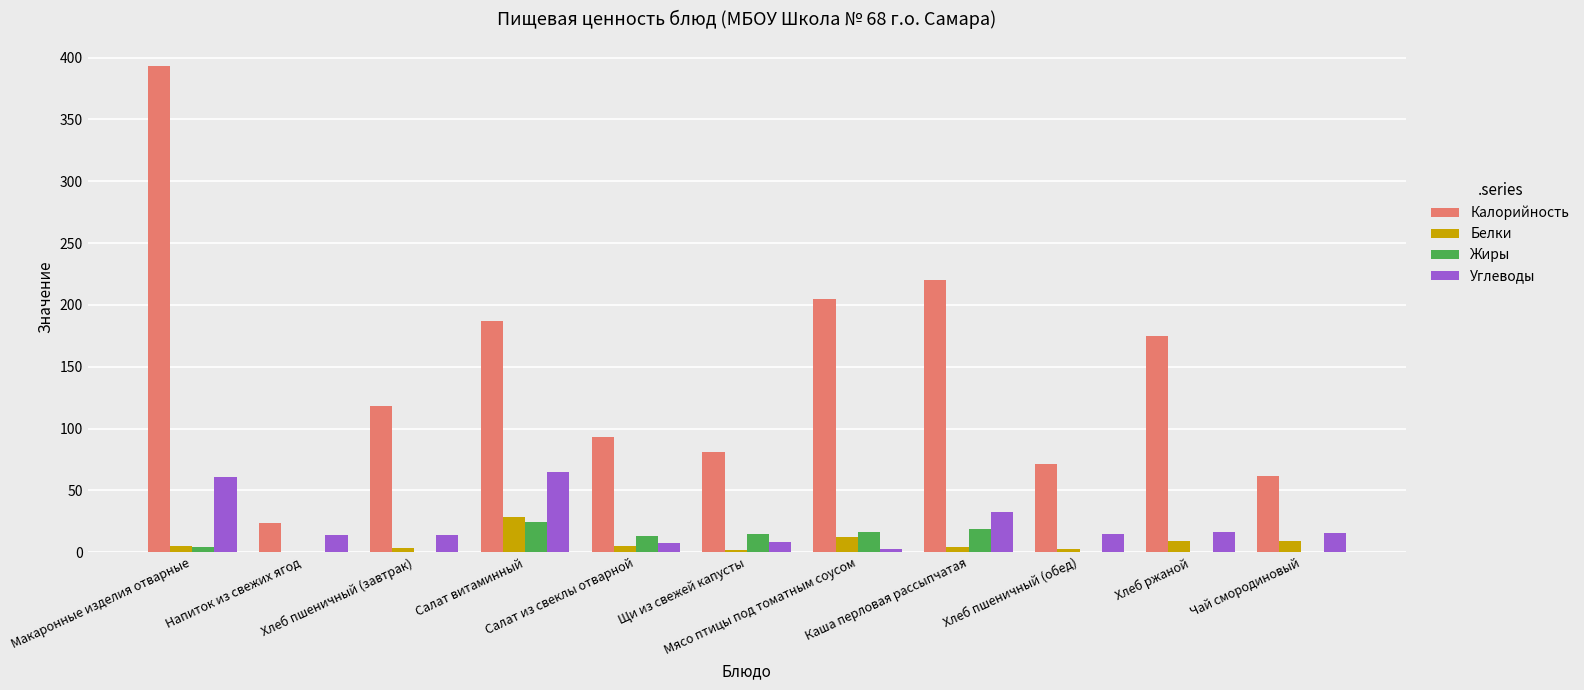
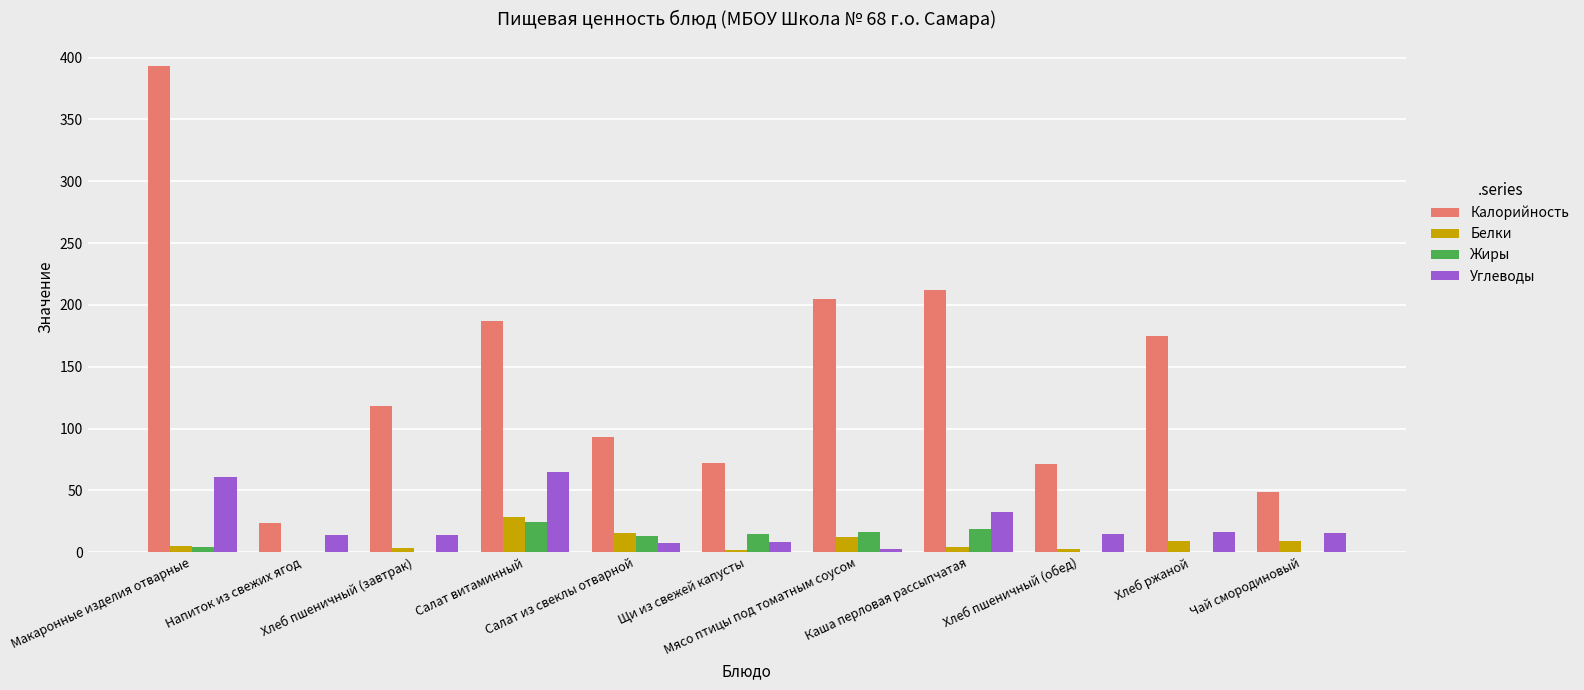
  {
    "Калорийность": {
      "Макаронные изделия отварные": 393,
      "Напиток из свежих ягод": 24,
      "Хлеб пшеничный (завтрак)": 118,
      "Салат витаминный": 187,
      "Салат из свеклы отварной": 93,
-     "Щи из свежей капусты": 81,
+     "Щи из свежей капусты": 72,
      "Мясо птицы под томатным соусом": 205,
-     "Каша перловая рассыпчатая": 220,
+     "Каша перловая рассыпчатая": 212,
      "Хлеб пшеничный (обед)": 71,
      "Хлеб ржаной": 175,
-     "Чай смородиновый": 62
+     "Чай смородиновый": 49
    },
    "Белки": {
      "Макаронные изделия отварные": 5,
      "Хлеб пшеничный (завтрак)": 4,
      "Салат витаминный": 29,
-     "Салат из свеклы отварной": 5,
+     "Салат из свеклы отварной": 15,
      "Мясо птицы под томатным соусом": 12,
      "Каша перловая рассыпчатая": 5,
      "Хлеб пшеничный (обед)": 2,
      "Хлеб ржаной": 9,
      "Чай смородиновый": 9
    },
    "Жиры": {
      "Макаронные изделия отварные": 5,
      "Салат витаминный": 24,
      "Салат из свеклы отварной": 13,
      "Щи из свежей капусты": 15,
      "Мясо птицы под томатным соусом": 16,
      "Каша перловая рассыпчатая": 19
    },
    "Углеводы": {
      "Макаронные изделия отварные": 61,
      "Напиток из свежих ягод": 14,
      "Хлеб пшеничный (завтрак)": 14,
      "Салат витаминный": 65,
      "Салат из свеклы отварной": 8,
      "Щи из свежей капусты": 8,
      "Мясо птицы под томатным соусом": 2,
      "Каша перловая рассыпчатая": 33,
      "Хлеб пшеничный (обед)": 15,
      "Хлеб ржаной": 16,
      "Чай смородиновый": 15
    }
  }
